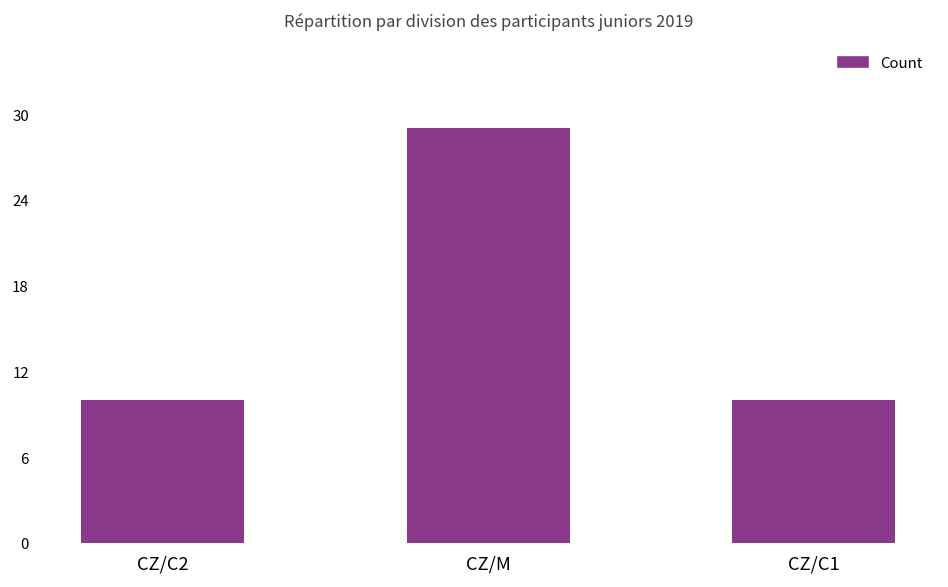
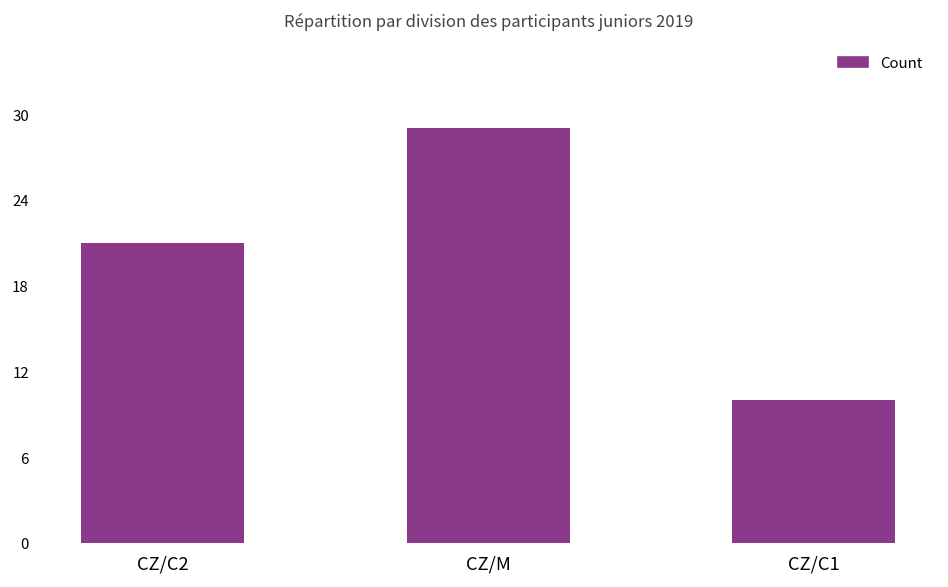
  {
-   "CZ/C2": 10,
+   "CZ/C2": 21,
    "CZ/M": 29,
    "CZ/C1": 10
  }
